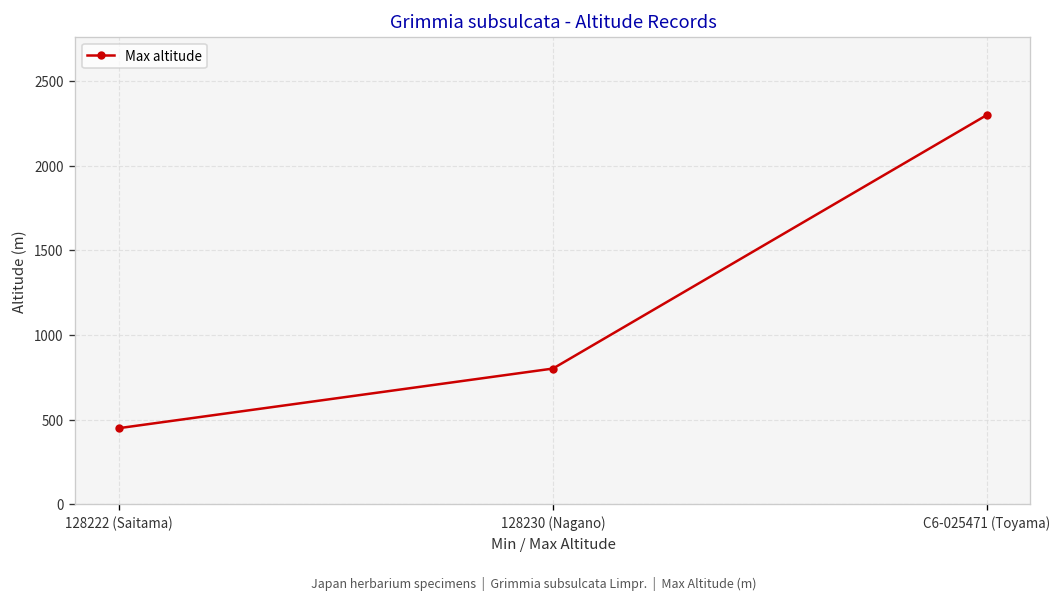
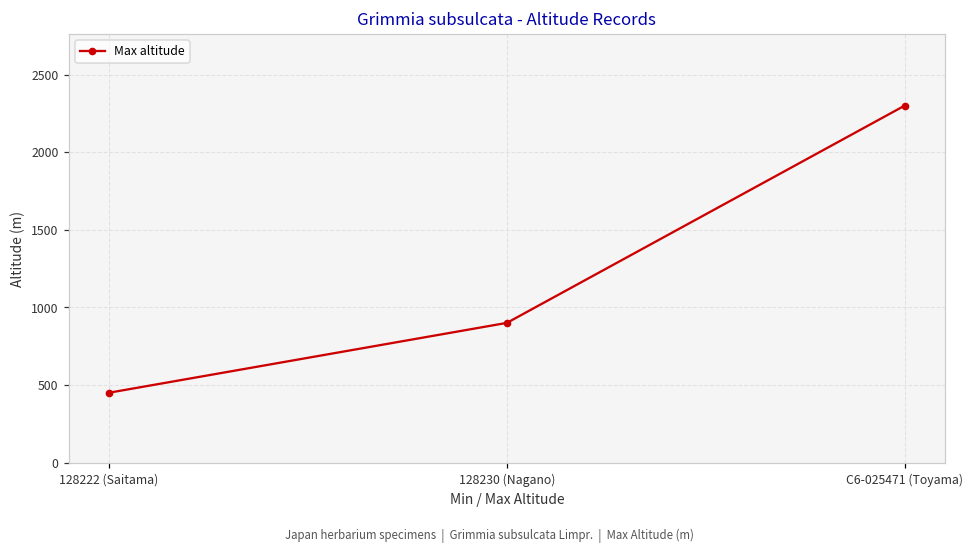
  {
    "128222 (Saitama)": 450,
-   "128230 (Nagano)": 800,
+   "128230 (Nagano)": 900,
    "C6-025471 (Toyama)": 2300
  }
